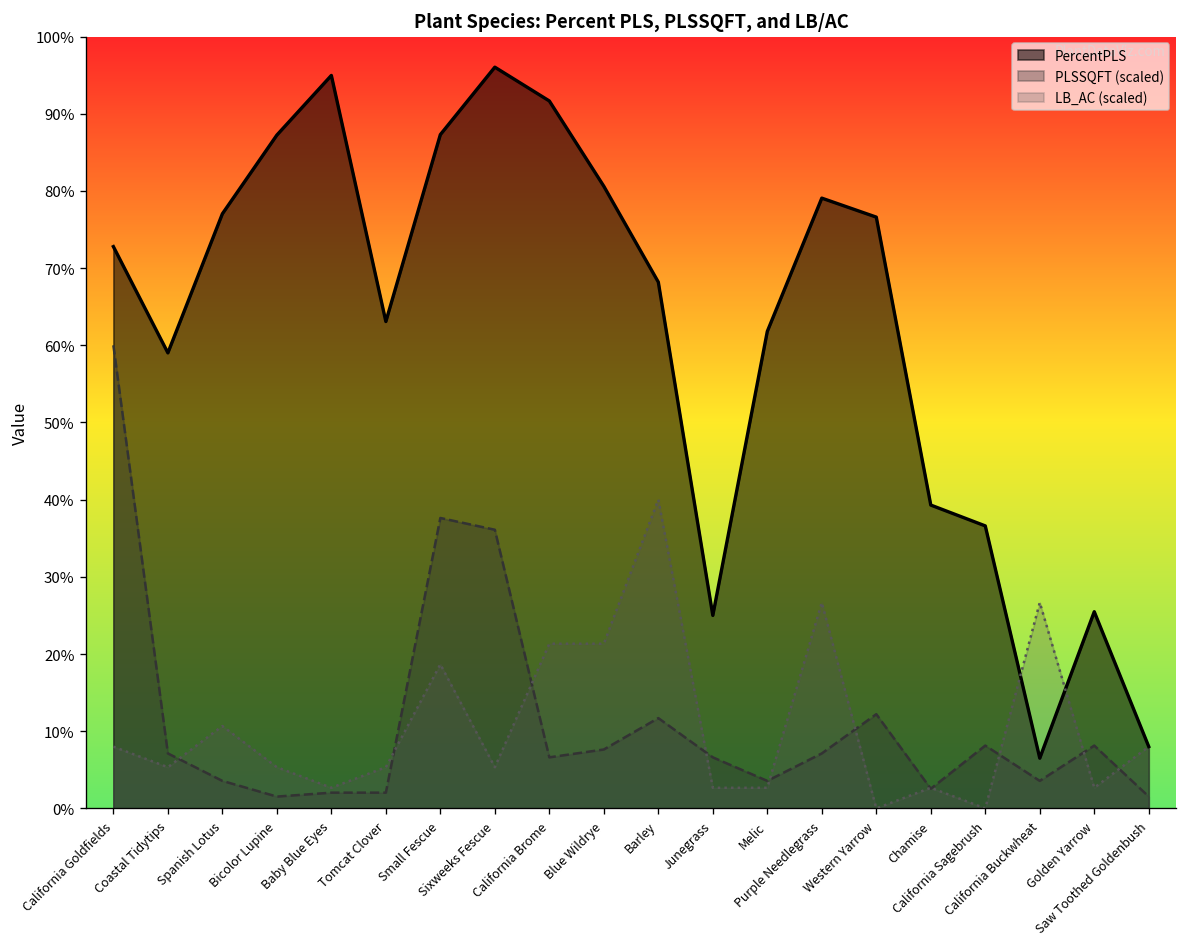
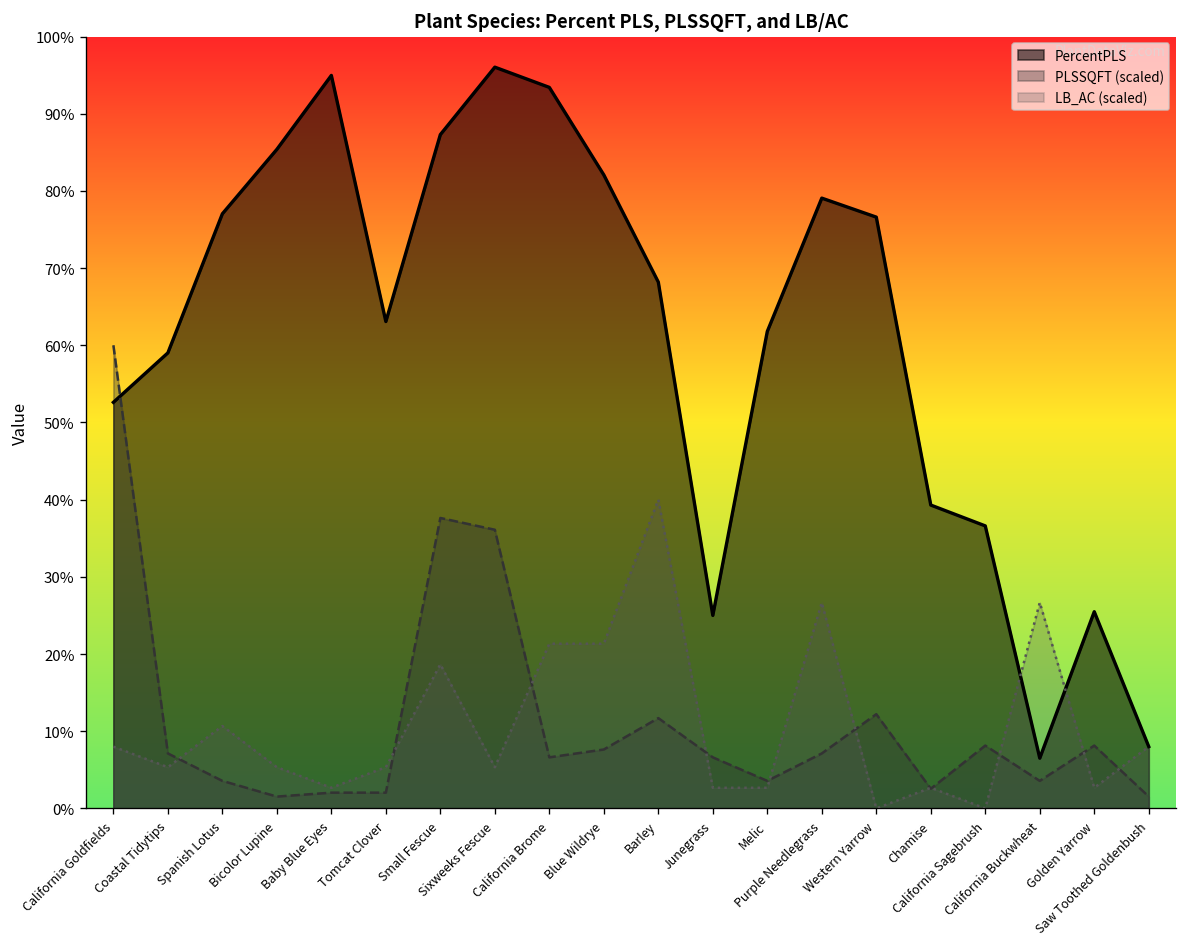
  {
    "PercentPLS": {
-     "California Goldfields": "73%",
+     "California Goldfields": "53%",
      "Coastal Tidytips": "59%",
      "Spanish Lotus": "77%",
-     "Bicolor Lupine": "87%",
+     "Bicolor Lupine": "85%",
      "Baby Blue Eyes": "95%",
      "Tomcat Clover": "63%",
      "Small Fescue": "87%",
      "Sixweeks Fescue": "96%",
-     "California Brome": "92%",
-     "Blue Wildrye": "81%",
+     "California Brome": "93%",
+     "Blue Wildrye": "82%",
      "Barley": "68%",
      "Junegrass": "25%",
      "Melic": "62%",
      "Purple Needlegrass": "79%",
      "Western Yarrow": "77%",
      "Chamise": "39%",
      "California Sagebrush": "37%",
      "California Buckwheat": "7%",
      "Golden Yarrow": "25%"
    }
  }
